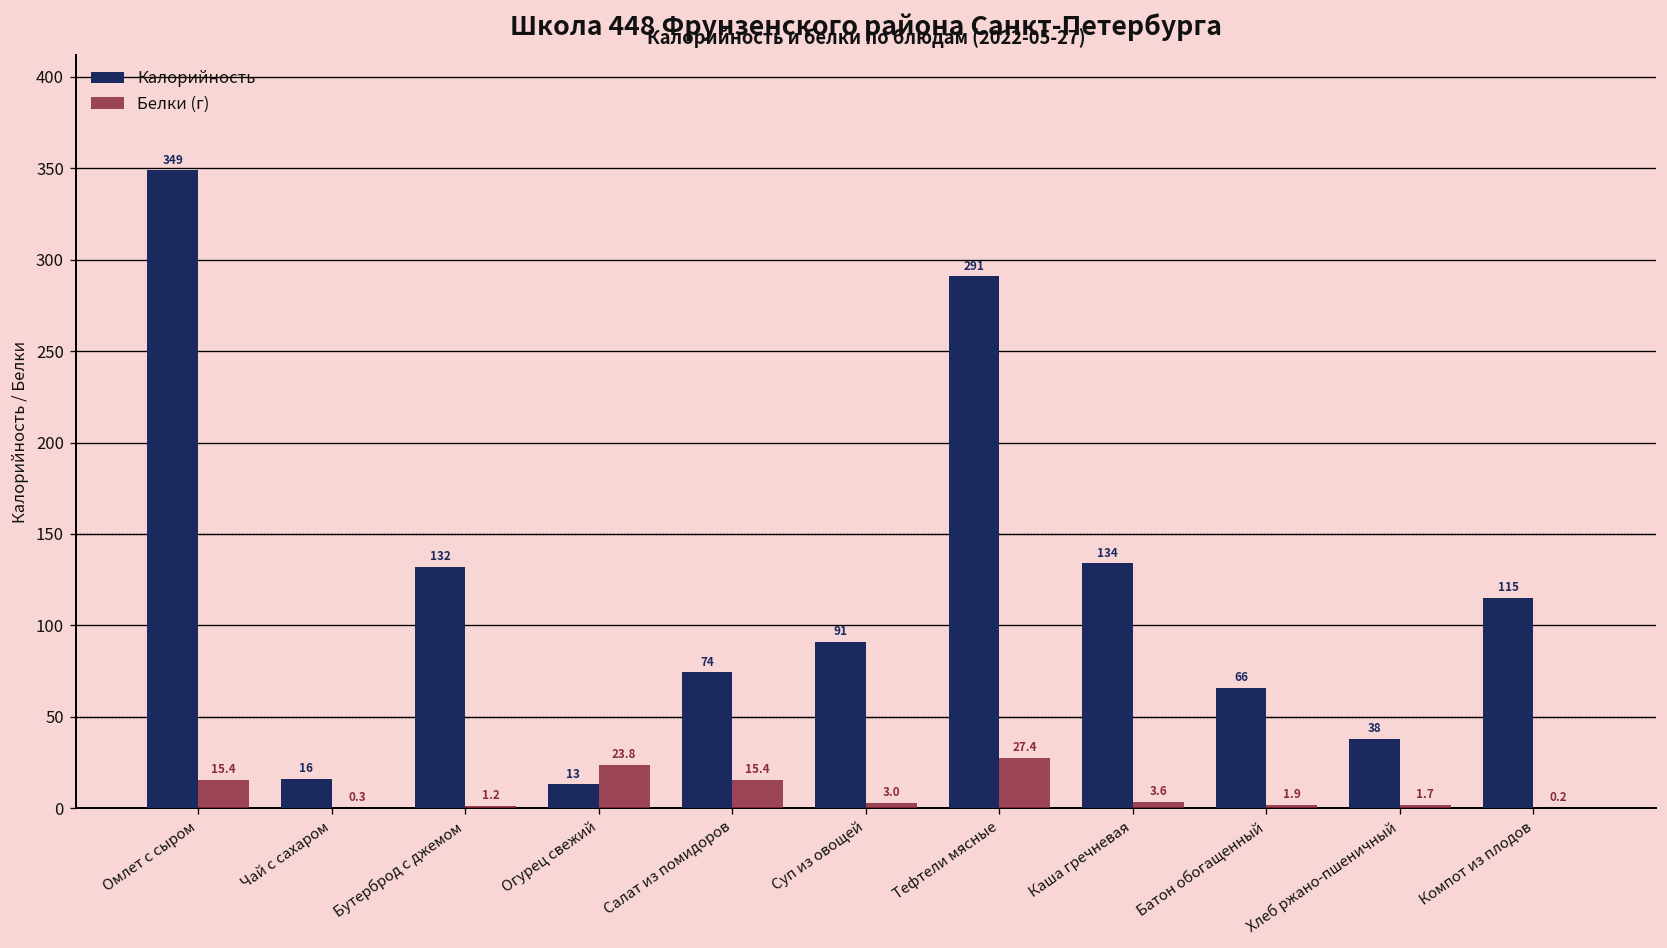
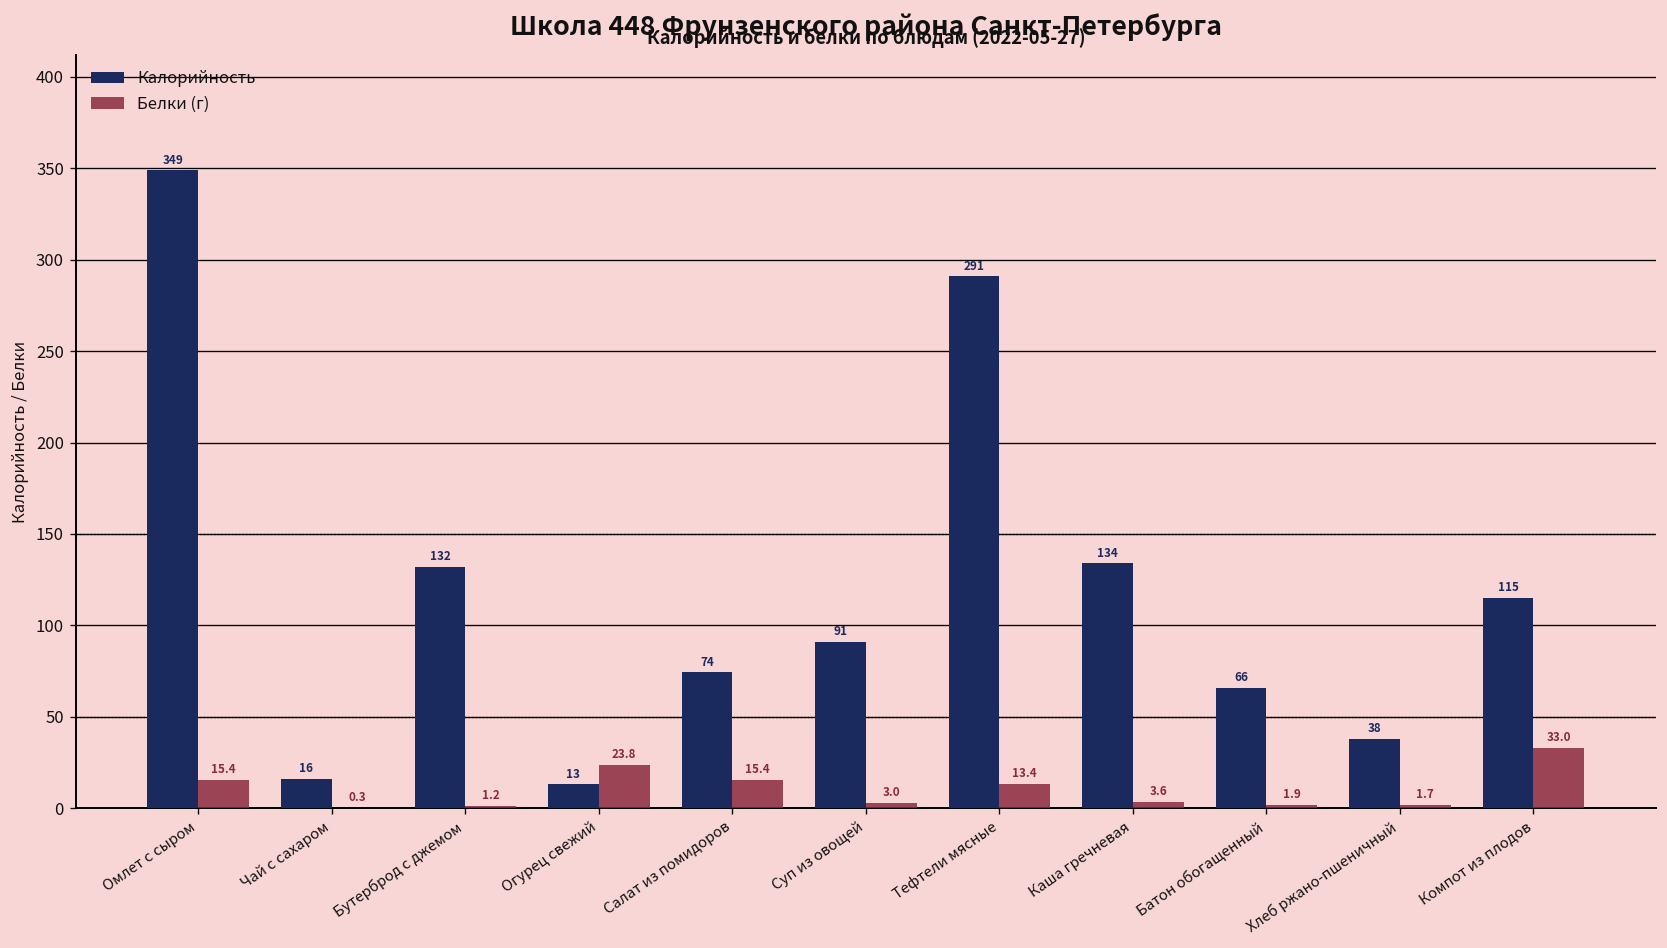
  {
    "Калорийность": {
      "Омлет с сыром": 349,
      "Чай с сахаром": 16,
      "Бутерброд с джемом": 132,
      "Огурец свежий": 13,
      "Салат из помидоров": 74,
      "Суп из овощей": 91,
      "Тефтели мясные": 291,
      "Каша гречневая": 134,
      "Батон обогащенный": 66,
      "Хлеб ржано-пшеничный": 38,
      "Компот из плодов": 115
    },
    "Белки (г)": {
      "Омлет с сыром": 15.4,
      "Чай с сахаром": 0.3,
      "Бутерброд с джемом": 1.2,
      "Огурец свежий": 23.8,
      "Салат из помидоров": 15.4,
      "Суп из овощей": 3.0,
-     "Тефтели мясные": 27.4,
+     "Тефтели мясные": 13.4,
      "Каша гречневая": 3.6,
      "Батон обогащенный": 1.9,
      "Хлеб ржано-пшеничный": 1.7,
-     "Компот из плодов": 0.2
+     "Компот из плодов": 33.0
    }
  }
